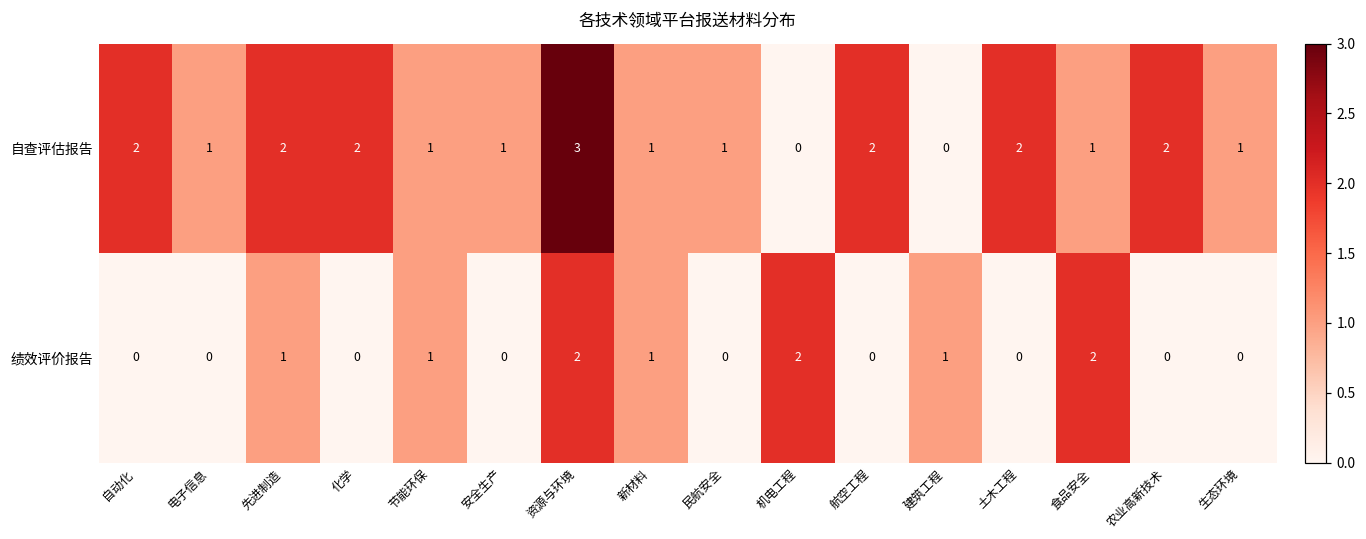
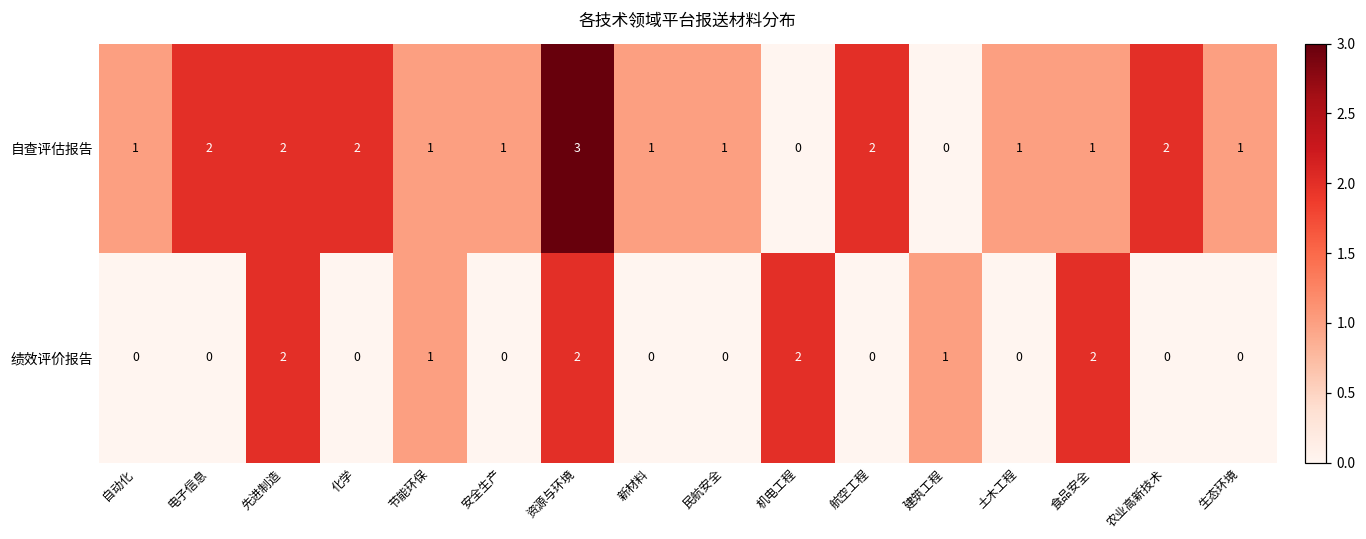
  {
    "自查评估报告": {
-     "自动化": 2,
-     "电子信息": 1,
+     "自动化": 1,
+     "电子信息": 2,
      "先进制造": 2,
      "化学": 2,
      "节能环保": 1,
      "安全生产": 1,
      "资源与环境": 3,
      "新材料": 1,
      "民航安全": 1,
      "机电工程": 0,
      "航空工程": 2,
      "建筑工程": 0,
-     "土木工程": 2,
+     "土木工程": 1,
      "食品安全": 1,
      "农业高新技术": 2,
      "生态环境": 1
    },
    "绩效评价报告": {
      "自动化": 0,
      "电子信息": 0,
-     "先进制造": 1,
+     "先进制造": 2,
      "化学": 0,
      "节能环保": 1,
      "安全生产": 0,
      "资源与环境": 2,
-     "新材料": 1,
+     "新材料": 0,
      "民航安全": 0,
      "机电工程": 2,
      "航空工程": 0,
      "建筑工程": 1,
      "土木工程": 0,
      "食品安全": 2,
      "农业高新技术": 0,
      "生态环境": 0
    }
  }
